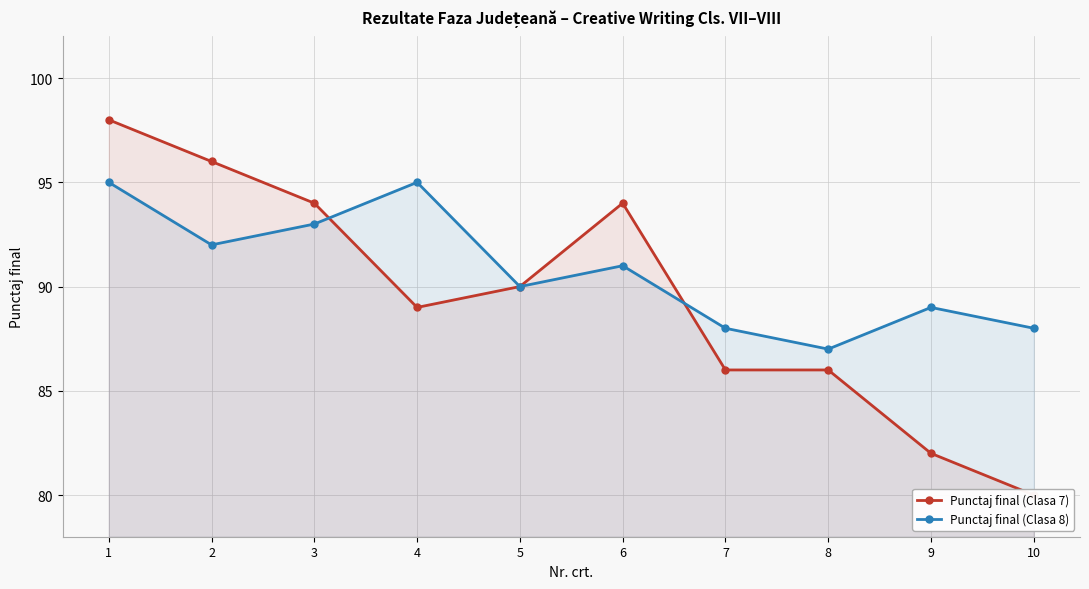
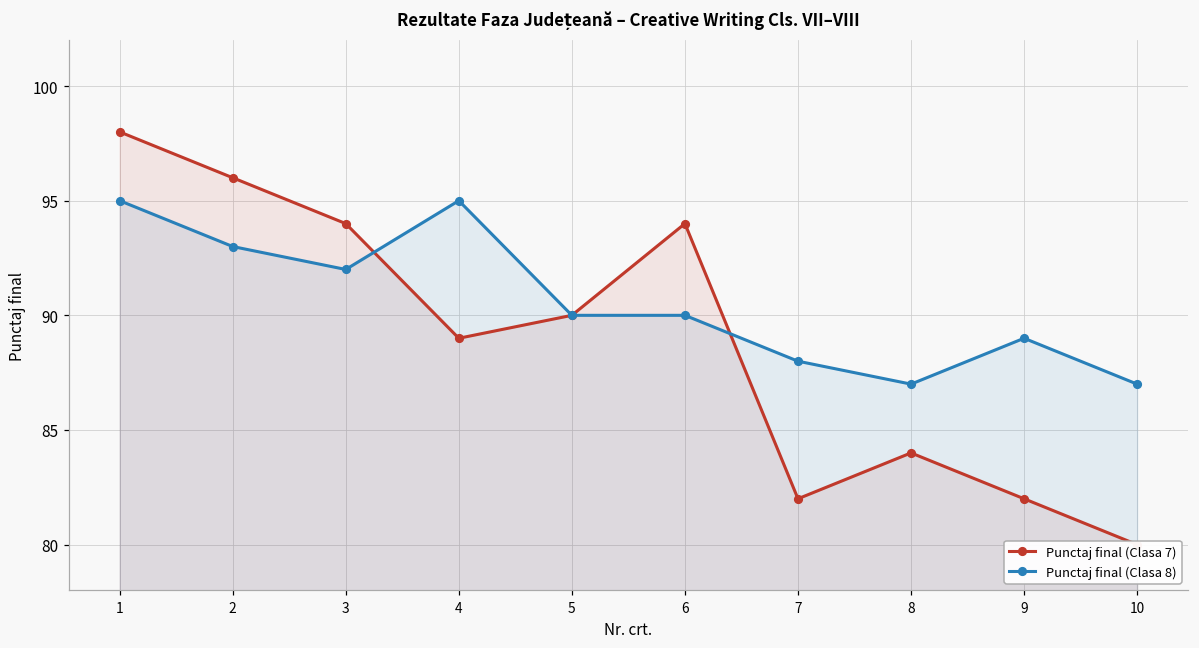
  {
    "Punctaj final (Clasa 7)": {
      "1": 98,
      "2": 96,
      "3": 94,
      "4": 89,
      "6": 94,
-     "7": 86,
-     "8": 86,
+     "7": 82,
+     "8": 84,
      "9": 82
    },
    "Punctaj final (Clasa 8)": {
      "1": 95,
-     "2": 92,
-     "3": 93,
+     "2": 93,
+     "3": 92,
      "4": 95,
-     "6": 91,
+     "6": 90,
      "7": 88,
      "8": 87,
      "9": 89,
-     "10": 88
+     "10": 87
    }
  }
